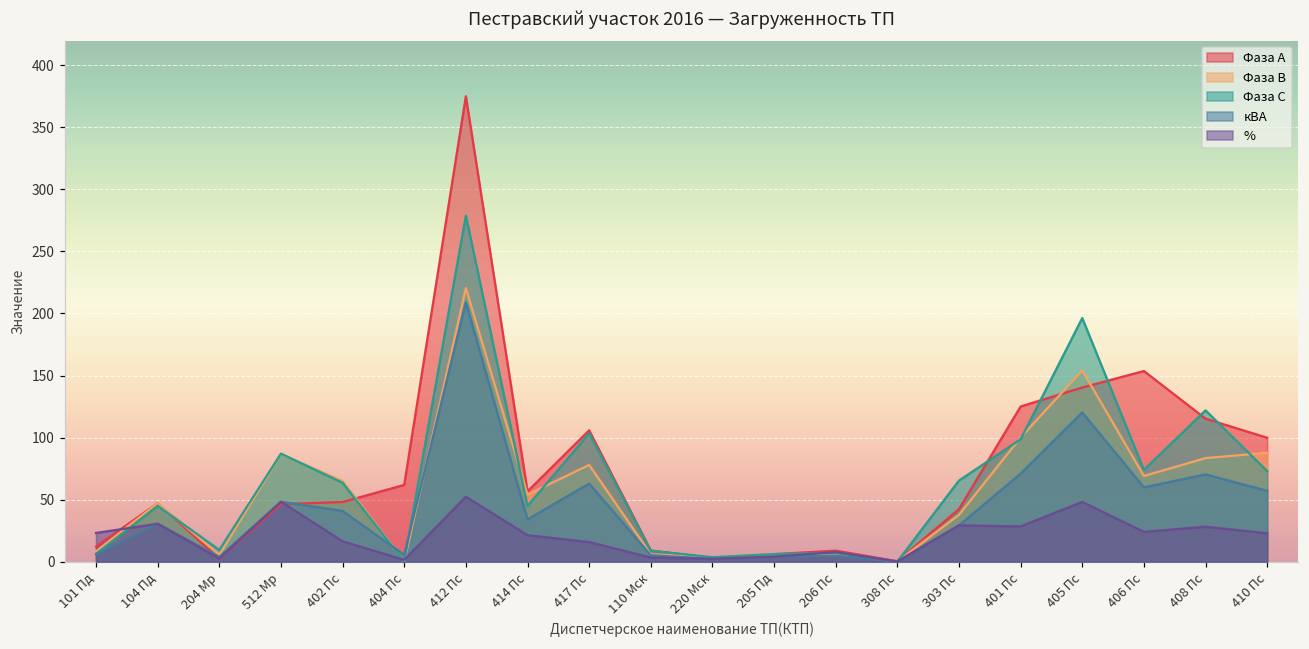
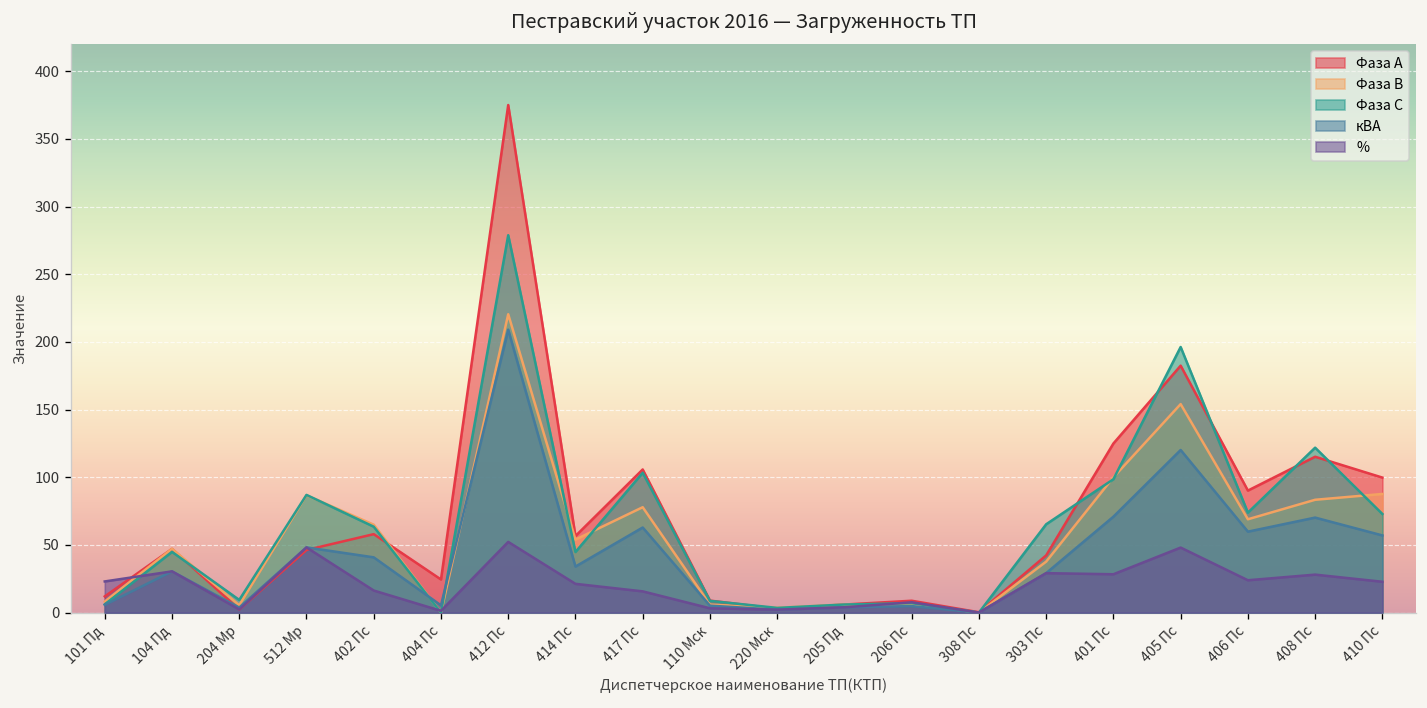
  {
    "Фаза А": {
      "101 Пд": 12,
-     "402 Пс": 48,
-     "404 Пс": 62,
+     "402 Пс": 58,
+     "404 Пс": 25,
      "412 Пс": 375,
      "414 Пс": 57,
      "417 Пс": 106,
      "303 Пс": 42,
      "401 Пс": 125,
-     "405 Пс": 140,
-     "406 Пс": 154,
+     "405 Пс": 183,
+     "406 Пс": 90,
      "408 Пс": 115,
      "410 Пс": 100
    },
    "Фаза В": {
      "412 Пс": 221,
      "414 Пс": 54,
      "417 Пс": 78,
      "303 Пс": 38,
      "405 Пс": 154,
      "406 Пс": 69,
      "408 Пс": 83,
      "410 Пс": 88
    }
  }
